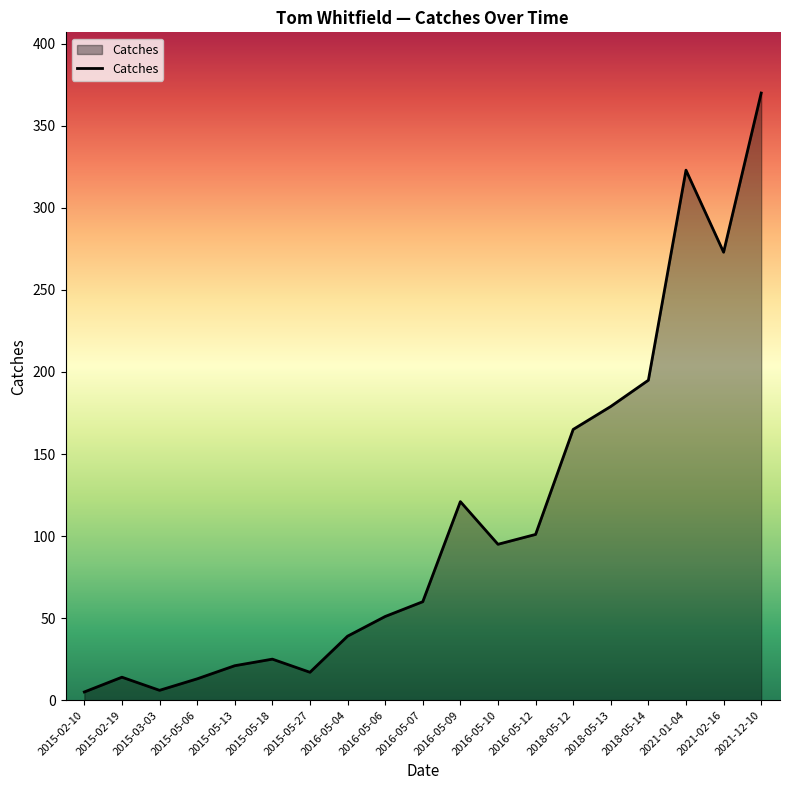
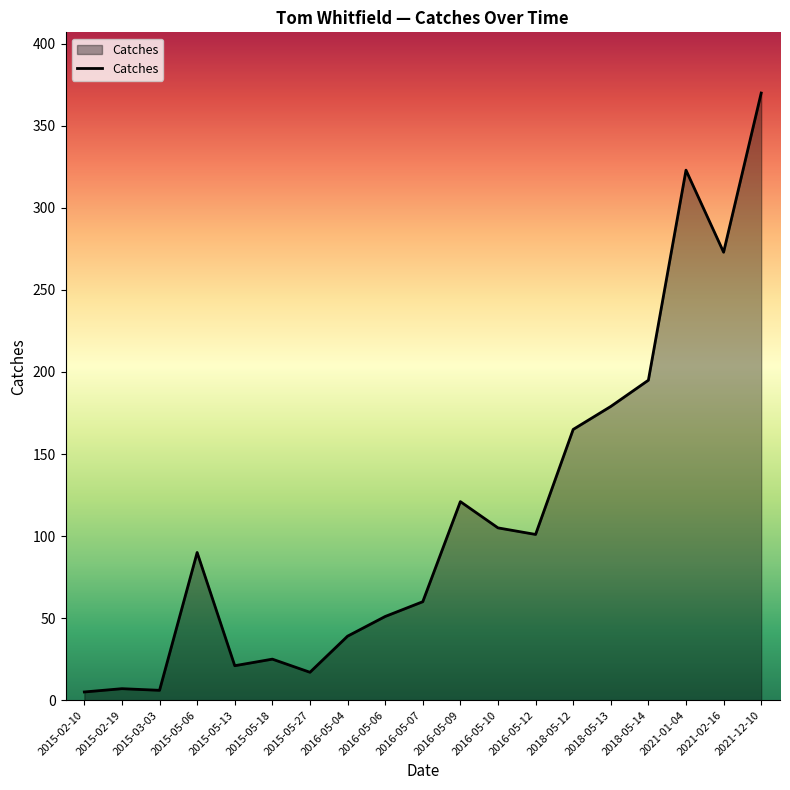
  {
    "2015-02-10": 5,
-   "2015-02-19": 14,
+   "2015-02-19": 7,
    "2015-03-03": 6,
-   "2015-05-06": 13,
+   "2015-05-06": 90,
    "2015-05-13": 21,
    "2015-05-18": 25,
    "2015-05-27": 17,
    "2016-05-04": 39,
    "2016-05-06": 51,
    "2016-05-07": 60,
    "2016-05-09": 121,
-   "2016-05-10": 95,
+   "2016-05-10": 105,
    "2016-05-12": 101,
    "2018-05-12": 165,
    "2018-05-13": 179,
    "2018-05-14": 195,
    "2021-01-04": 323,
    "2021-02-16": 273,
    "2021-12-10": 370
  }
